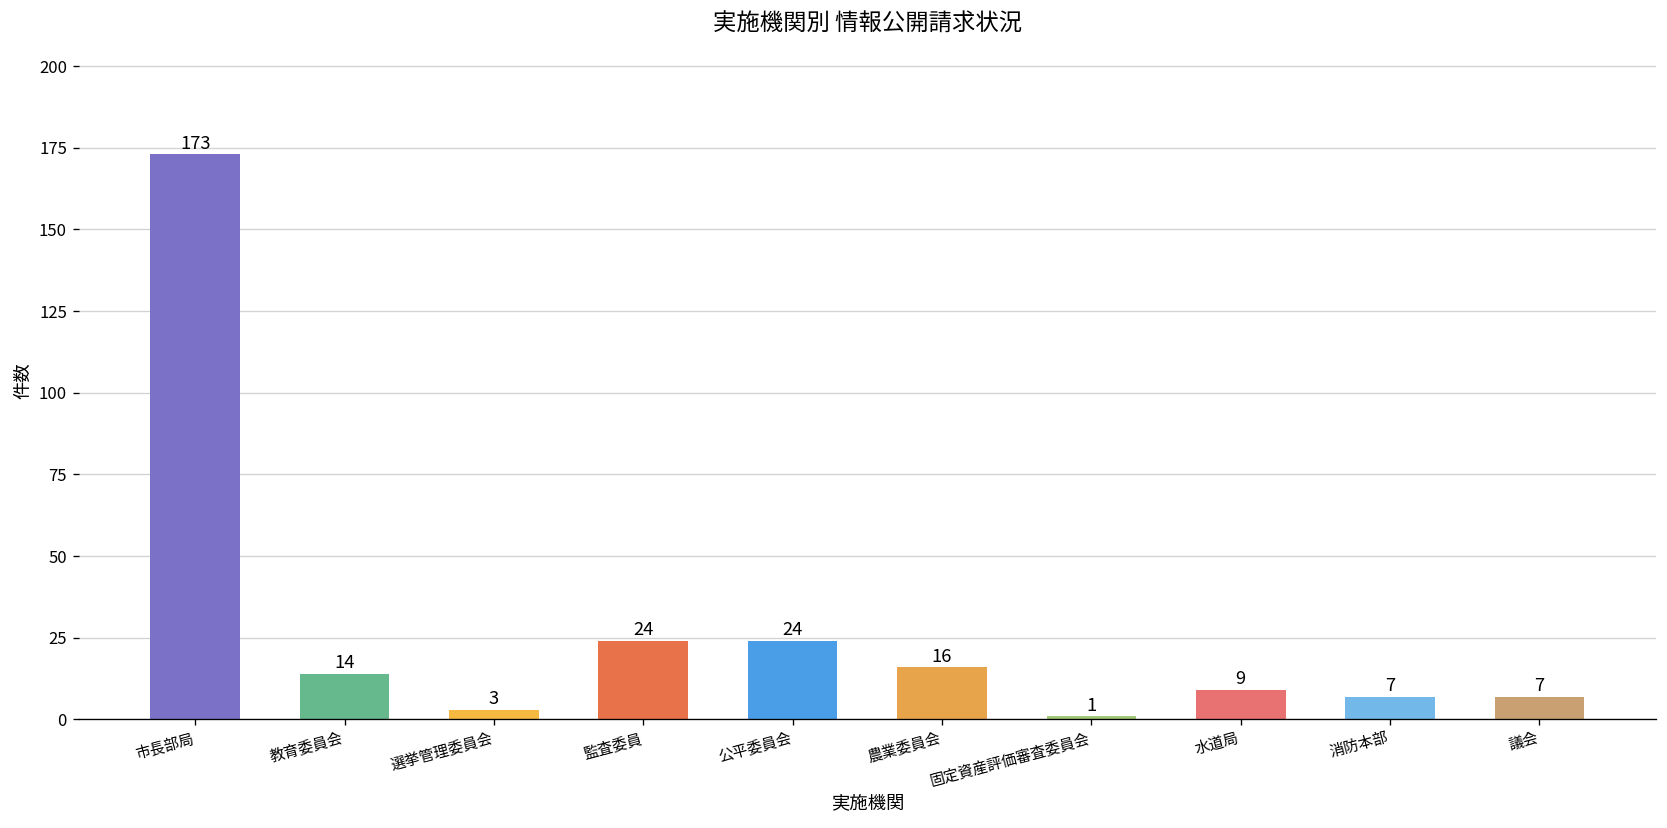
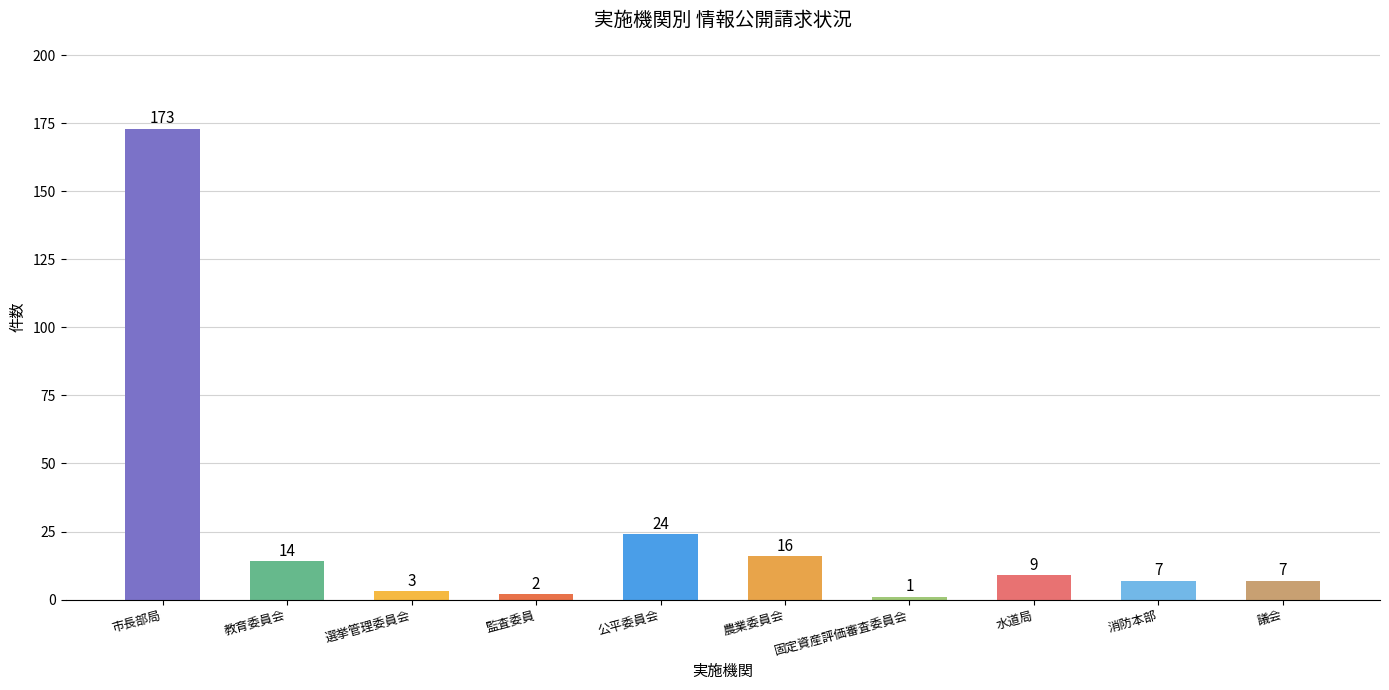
  {
    "市長部局": 173,
    "教育委員会": 14,
    "選挙管理委員会": 3,
-   "監査委員": 24,
+   "監査委員": 2,
    "公平委員会": 24,
    "農業委員会": 16,
    "固定資産評価審査委員会": 1,
    "水道局": 9,
    "消防本部": 7,
    "議会": 7
  }
